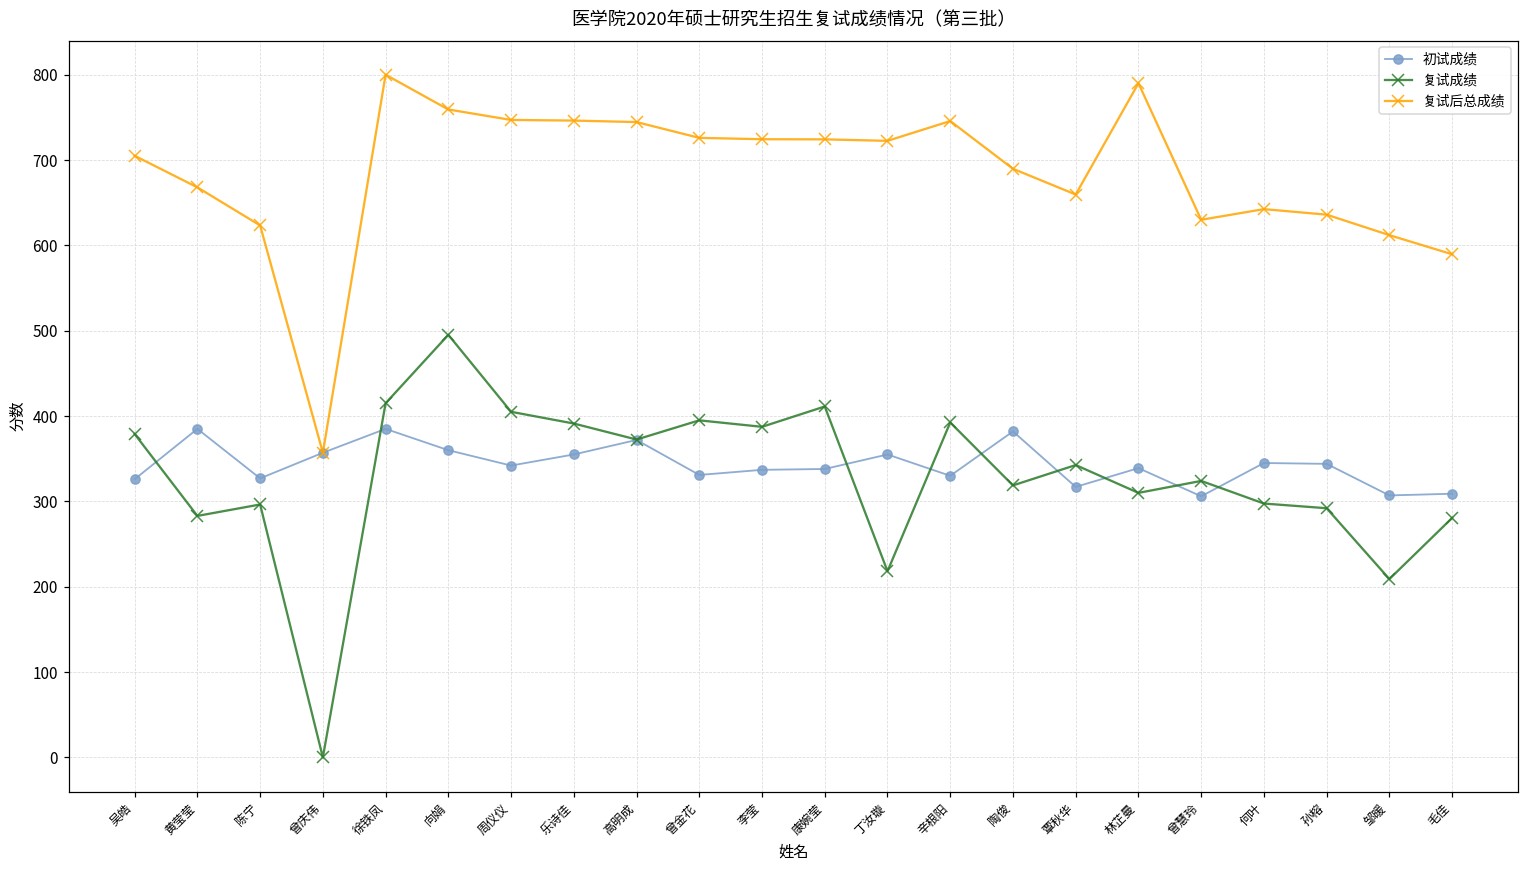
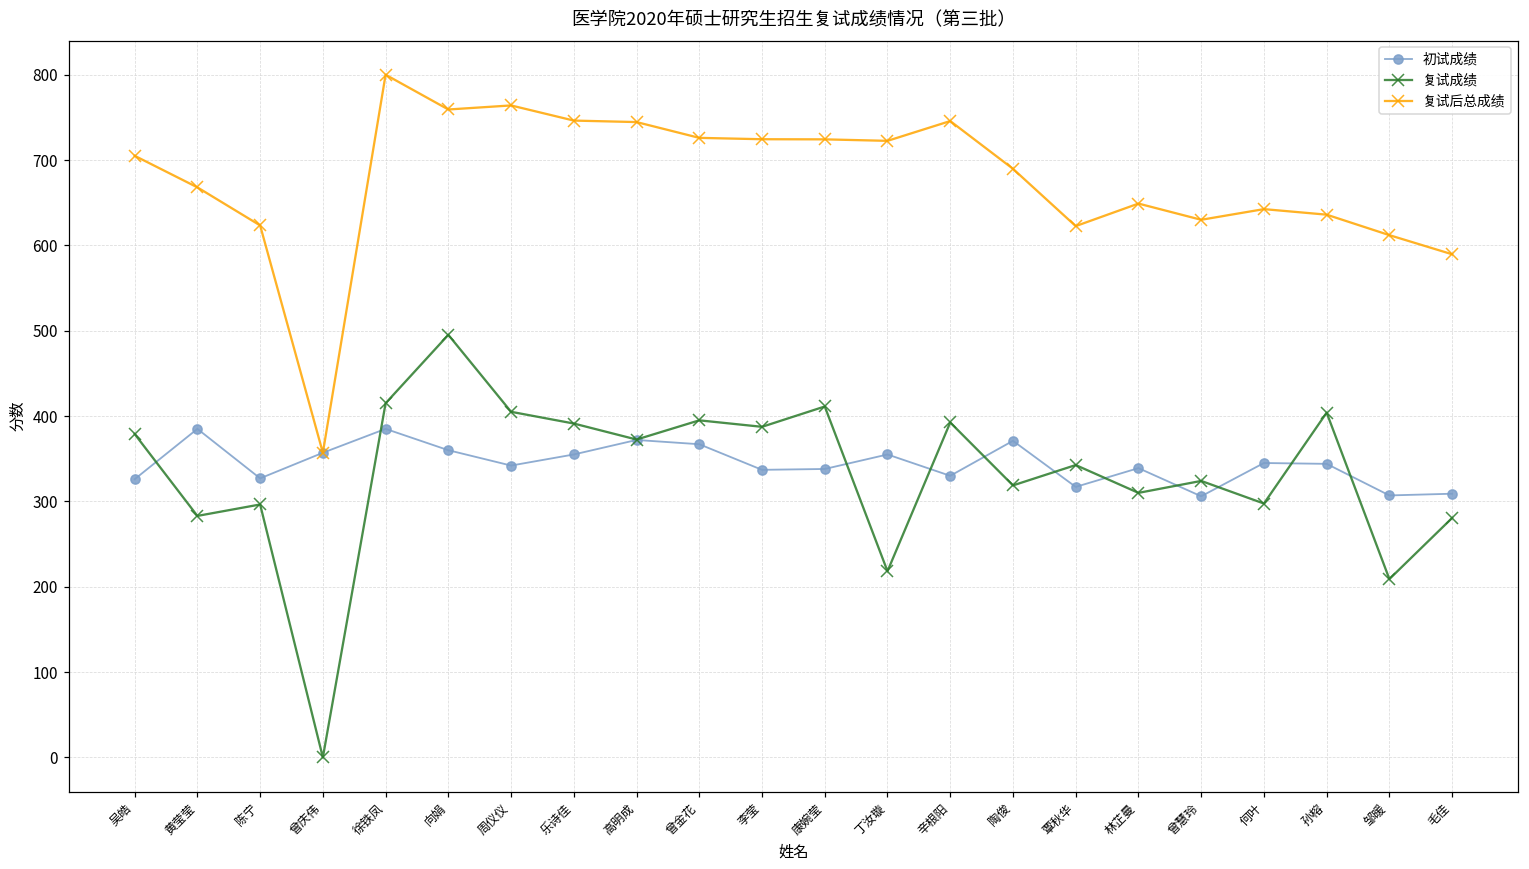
  {
    "初试成绩": {
      "吴皓": 330,
      "黄莹莹": 390,
      "陈宁": 330,
      "徐铁凤": 390,
      "向娟": 360,
      "周仪仪": 340,
      "乐诗佳": 360,
-     "曾金花": 330,
+     "曾金花": 370,
      "李莹": 340,
      "康婉莹": 340,
      "丁汝璇": 360,
      "辛根阳": 330,
-     "陶俊": 380,
+     "陶俊": 370,
      "覃秋华": 320,
      "林芷曼": 340,
      "曾慧玲": 310,
      "何叶": 350,
      "孙榕": 340,
      "邹暖": 310,
      "毛佳": 310
    },
    "复试成绩": {
      "吴皓": 380,
      "黄莹莹": 280,
      "陈宁": 300,
      "曾庆伟": 0,
      "徐铁凤": 420,
      "向娟": 500,
      "周仪仪": 410,
      "乐诗佳": 390,
      "曾金花": 400,
      "李莹": 390,
      "康婉莹": 410,
      "丁汝璇": 220,
      "辛根阳": 390,
      "陶俊": 320,
      "覃秋华": 340,
      "林芷曼": 310,
      "曾慧玲": 320,
      "何叶": 300,
-     "孙榕": 290,
+     "孙榕": 400,
      "邹暖": 210,
      "毛佳": 280
    },
    "复试后总成绩": {
      "吴皓": 710,
      "黄莹莹": 670,
      "陈宁": 620,
      "徐铁凤": 800,
      "向娟": 760,
-     "周仪仪": 750,
+     "周仪仪": 760,
      "乐诗佳": 750,
      "高明成": 740,
      "曾金花": 730,
      "李莹": 720,
      "康婉莹": 720,
      "丁汝璇": 720,
      "辛根阳": 750,
      "陶俊": 690,
-     "覃秋华": 660,
-     "林芷曼": 790,
+     "覃秋华": 620,
+     "林芷曼": 650,
      "曾慧玲": 630,
      "何叶": 640,
      "孙榕": 640,
      "邹暖": 610,
      "毛佳": 590
    }
  }
